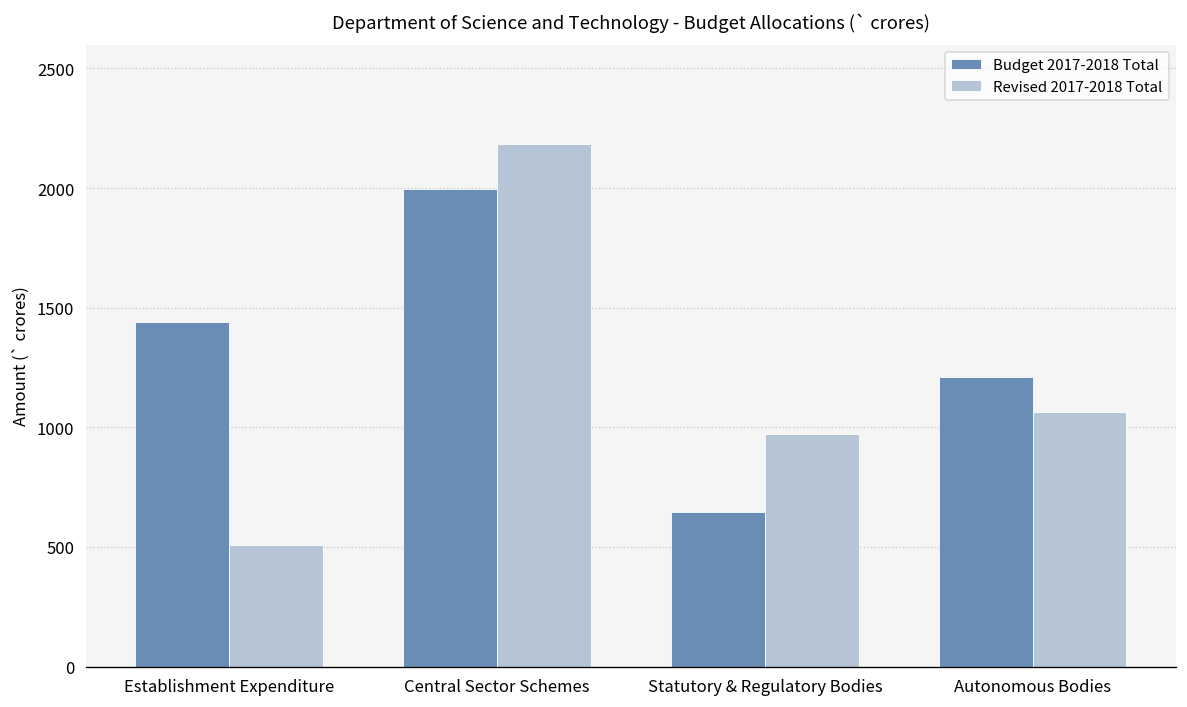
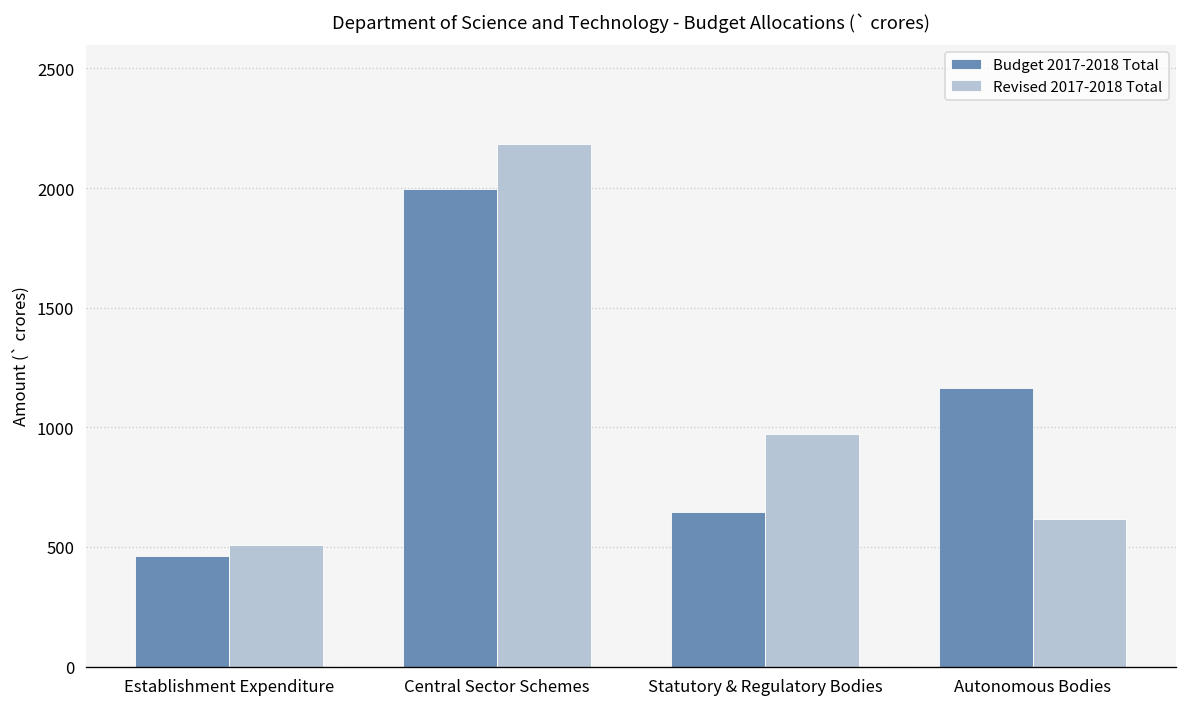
  {
    "Budget 2017-2018 Total": {
-     "Establishment Expenditure": 1440,
+     "Establishment Expenditure": 460,
      "Central Sector Schemes": 1990,
      "Statutory & Regulatory Bodies": 650,
-     "Autonomous Bodies": 1210
+     "Autonomous Bodies": 1170
    },
    "Revised 2017-2018 Total": {
      "Establishment Expenditure": 510,
      "Central Sector Schemes": 2180,
      "Statutory & Regulatory Bodies": 970,
-     "Autonomous Bodies": 1070
+     "Autonomous Bodies": 610
    }
  }
